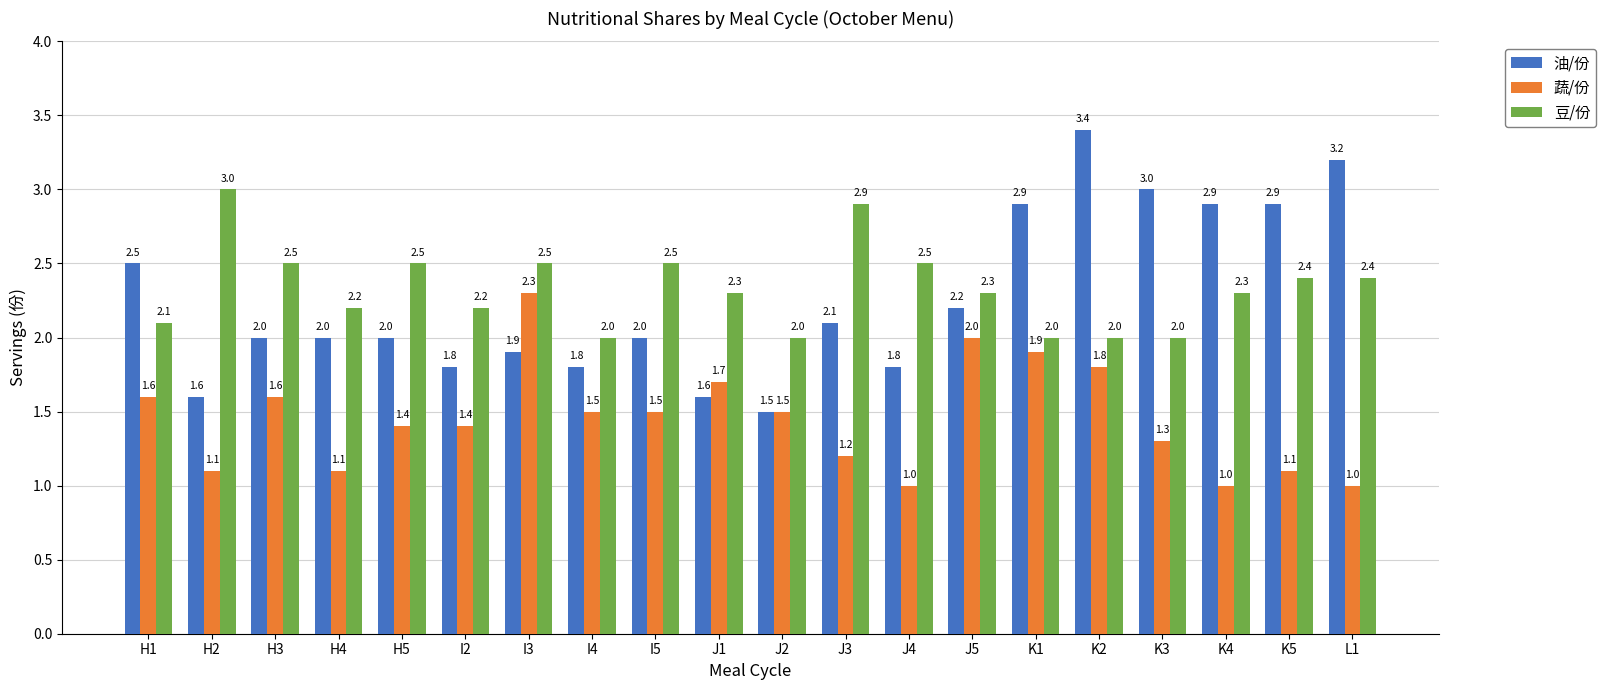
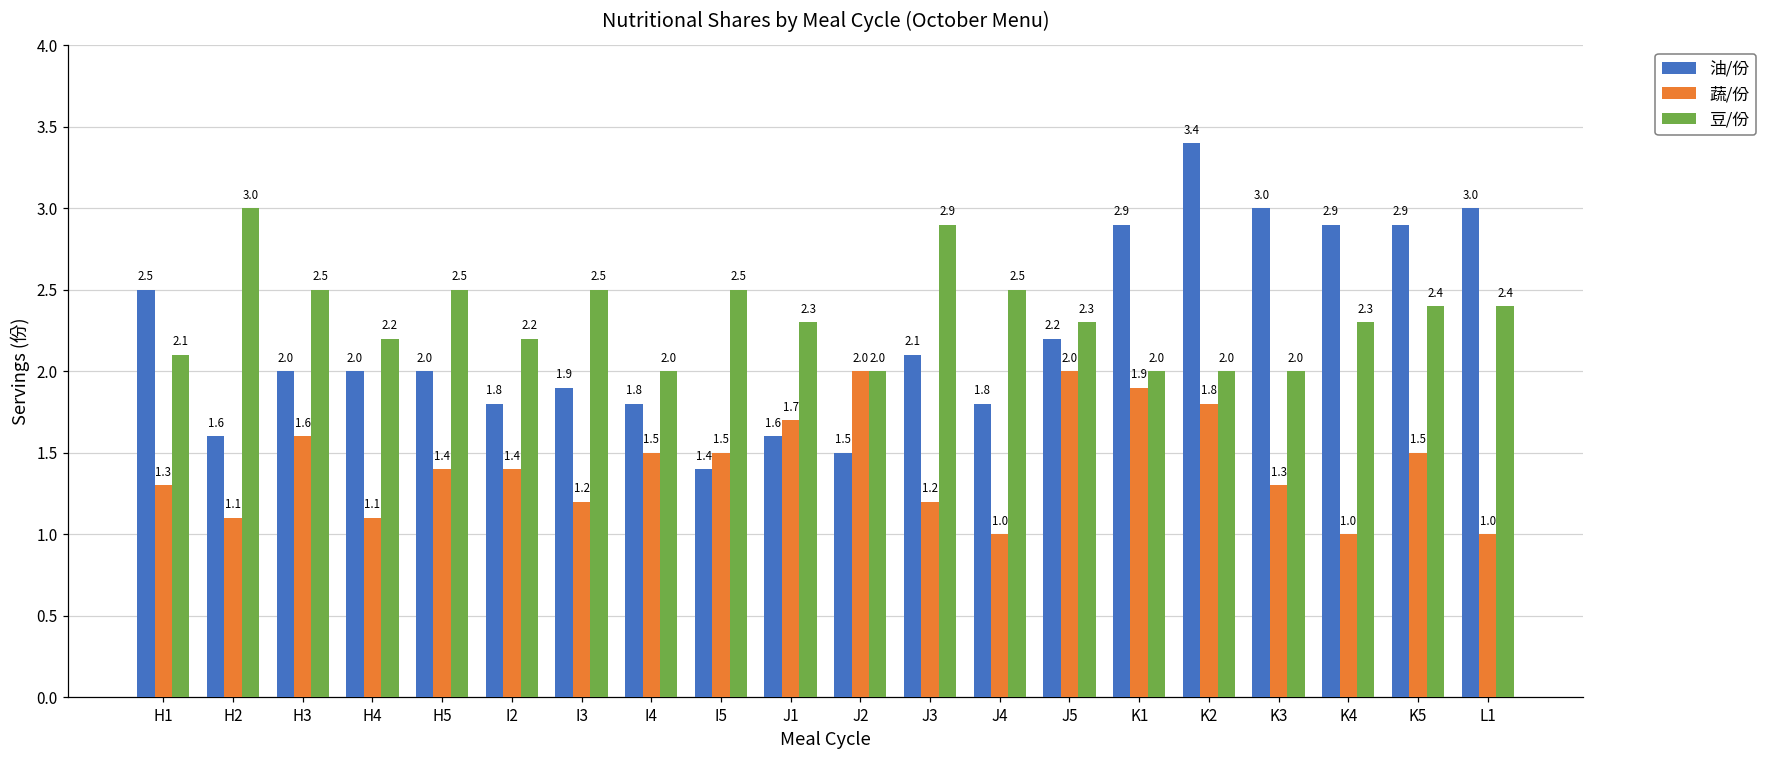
  {
    "油/份": {
      "H1": 2.5,
      "H2": 1.6,
      "H3": 2.0,
      "H4": 2.0,
      "H5": 2.0,
      "I2": 1.8,
      "I3": 1.9,
      "I4": 1.8,
-     "I5": 2.0,
+     "I5": 1.4,
      "J1": 1.6,
      "J2": 1.5,
      "J3": 2.1,
      "J4": 1.8,
      "J5": 2.2,
      "K1": 2.9,
      "K2": 3.4,
      "K3": 3.0,
      "K4": 2.9,
      "K5": 2.9,
-     "L1": 3.2
+     "L1": 3.0
    },
    "蔬/份": {
-     "H1": 1.6,
+     "H1": 1.3,
      "H2": 1.1,
      "H3": 1.6,
      "H4": 1.1,
      "H5": 1.4,
      "I2": 1.4,
-     "I3": 2.3,
+     "I3": 1.2,
      "I4": 1.5,
      "I5": 1.5,
      "J1": 1.7,
-     "J2": 1.5,
+     "J2": 2.0,
      "J3": 1.2,
      "J4": 1.0,
      "J5": 2.0,
      "K1": 1.9,
      "K2": 1.8,
      "K3": 1.3,
      "K4": 1.0,
-     "K5": 1.1,
+     "K5": 1.5,
      "L1": 1.0
    },
    "豆/份": {
      "H1": 2.1,
      "H2": 3.0,
      "H3": 2.5,
      "H4": 2.2,
      "H5": 2.5,
      "I2": 2.2,
      "I3": 2.5,
      "I4": 2.0,
      "I5": 2.5,
      "J1": 2.3,
      "J2": 2.0,
      "J3": 2.9,
      "J4": 2.5,
      "J5": 2.3,
      "K1": 2.0,
      "K2": 2.0,
      "K3": 2.0,
      "K4": 2.3,
      "K5": 2.4,
      "L1": 2.4
    }
  }
